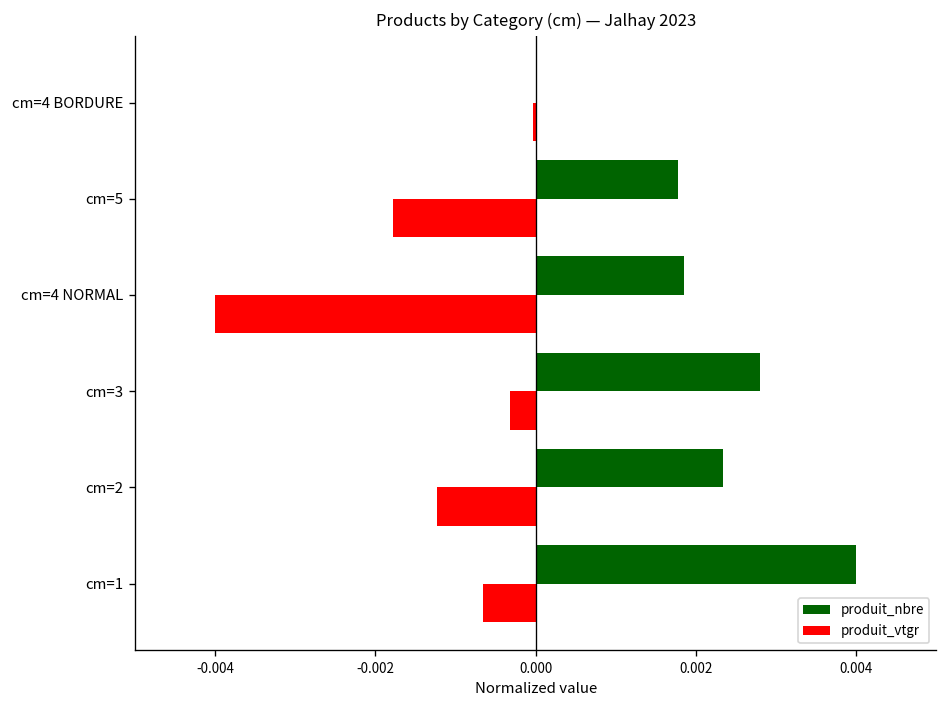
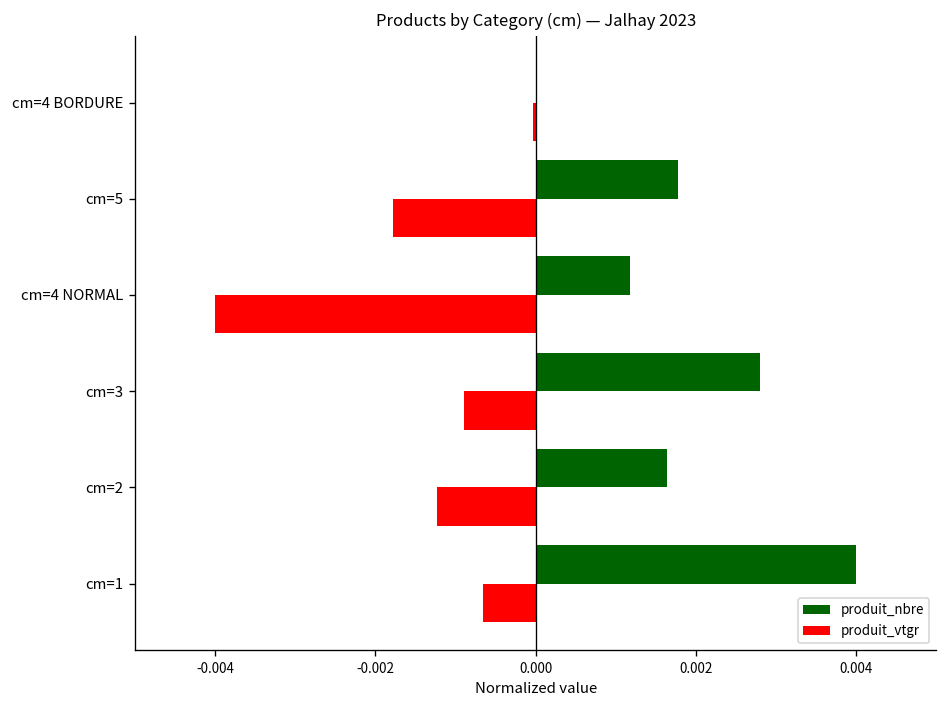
  {
    "produit_nbre": {
      "cm=5": 0.0018,
-     "cm=4 NORMAL": 0.0019,
+     "cm=4 NORMAL": 0.0012,
      "cm=3": 0.0028,
-     "cm=2": 0.0023,
+     "cm=2": 0.0016,
      "cm=1": 0.0040
    },
    "produit_vtgr": {
      "cm=4 BORDURE": 0.0000,
      "cm=5": -0.0018,
      "cm=4 NORMAL": -0.0040,
-     "cm=3": -0.0003,
+     "cm=3": -0.0009,
      "cm=2": -0.0012,
      "cm=1": -0.0007
    }
  }
